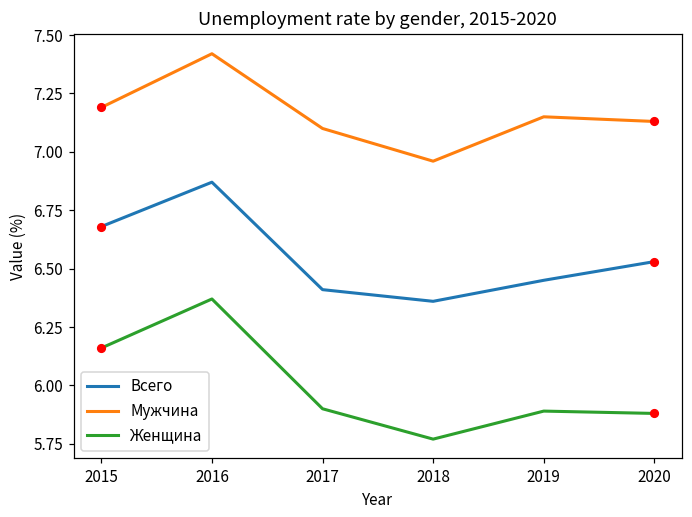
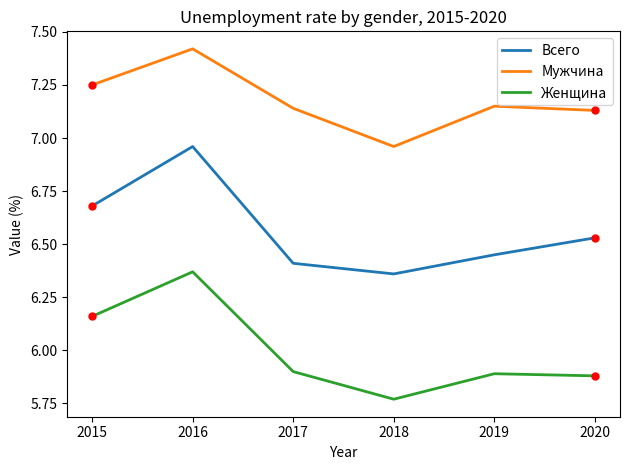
  {
    "Всего": {
-     "2016": 6.87,
+     "2016": 6.96,
      "2017": 6.41,
      "2018": 6.36,
      "2019": 6.45
    },
    "Мужчина": {
-     "2015": 7.19,
+     "2015": 7.25,
      "2016": 7.42,
-     "2017": 7.10,
+     "2017": 7.14,
      "2018": 6.96,
      "2019": 7.15
    },
    "Женщина": {
      "2016": 6.37,
      "2017": 5.90,
      "2018": 5.77,
      "2019": 5.89
    }
  }
